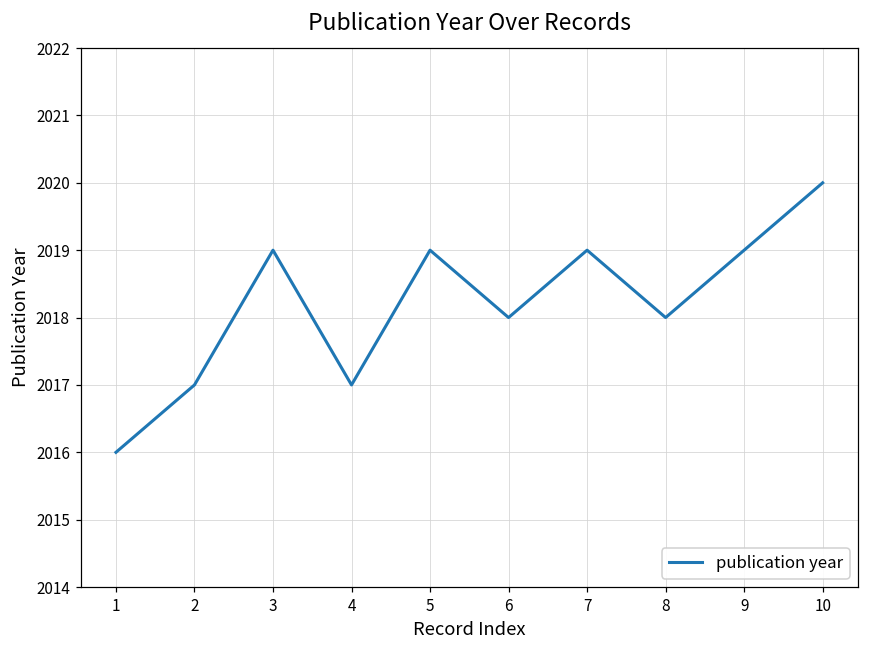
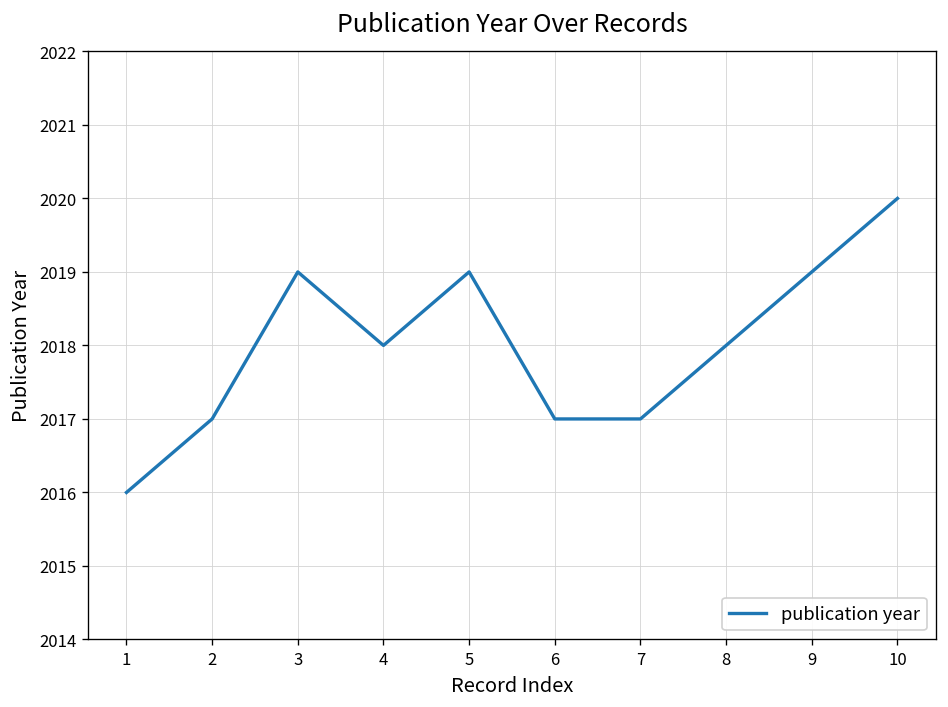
  {
    "1": 2016,
    "2": 2017,
    "3": 2019,
-   "4": 2017,
+   "4": 2018,
    "5": 2019,
-   "6": 2018,
-   "7": 2019,
+   "6": 2017,
+   "7": 2017,
    "8": 2018,
    "9": 2019,
    "10": 2020
  }
